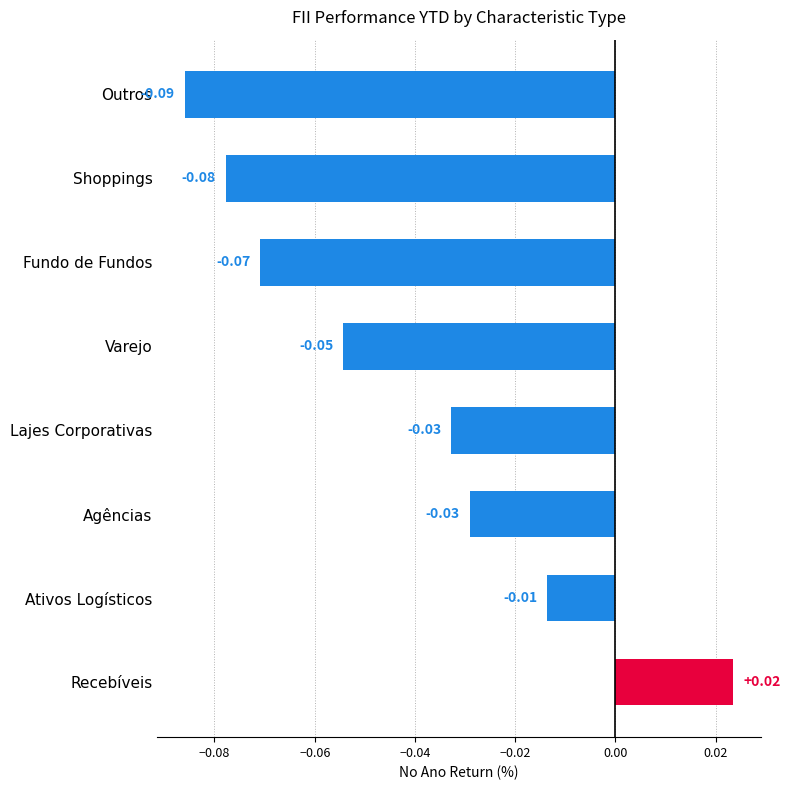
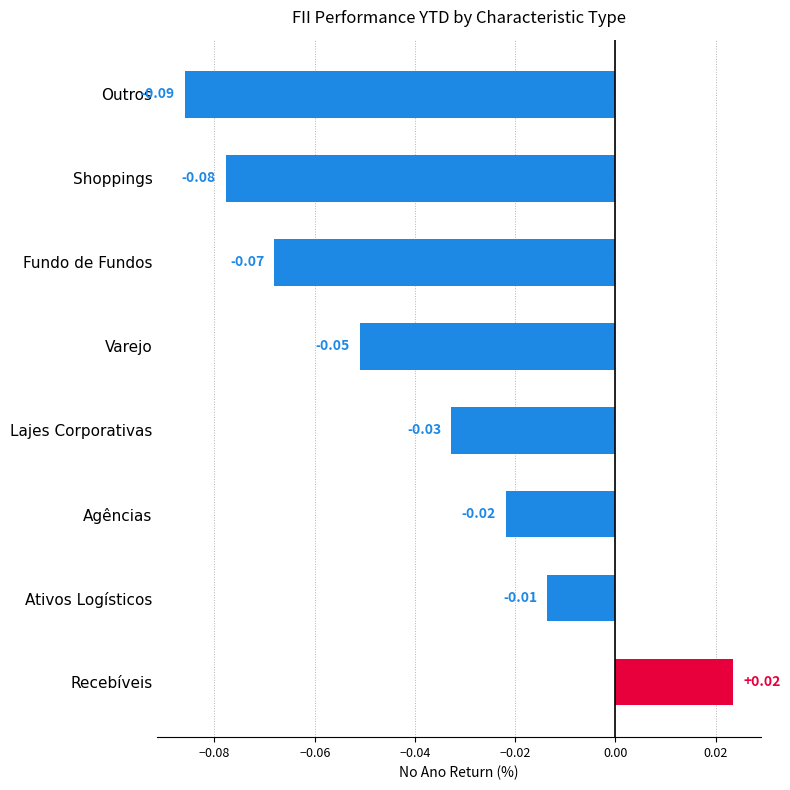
  {
    "Outros": "-0.09",
    "Shoppings": "-0.08",
-   "Fundo de Fundos": "-0.071",
-   "Varejo": "-0.054",
+   "Fundo de Fundos": "-0.068",
+   "Varejo": "-0.051",
    "Lajes Corporativas": "-0.03",
-   "Agências": "-0.03",
+   "Agências": "-0.02",
    "Ativos Logísticos": "-0.01",
    "Recebíveis": "+0.02"
  }
